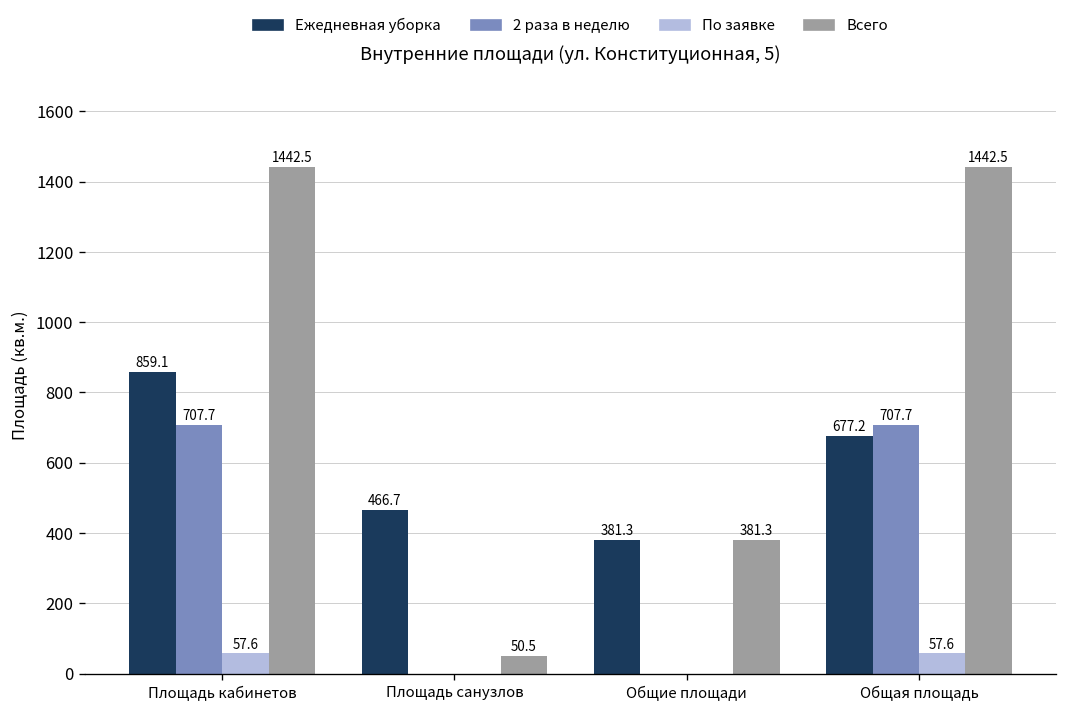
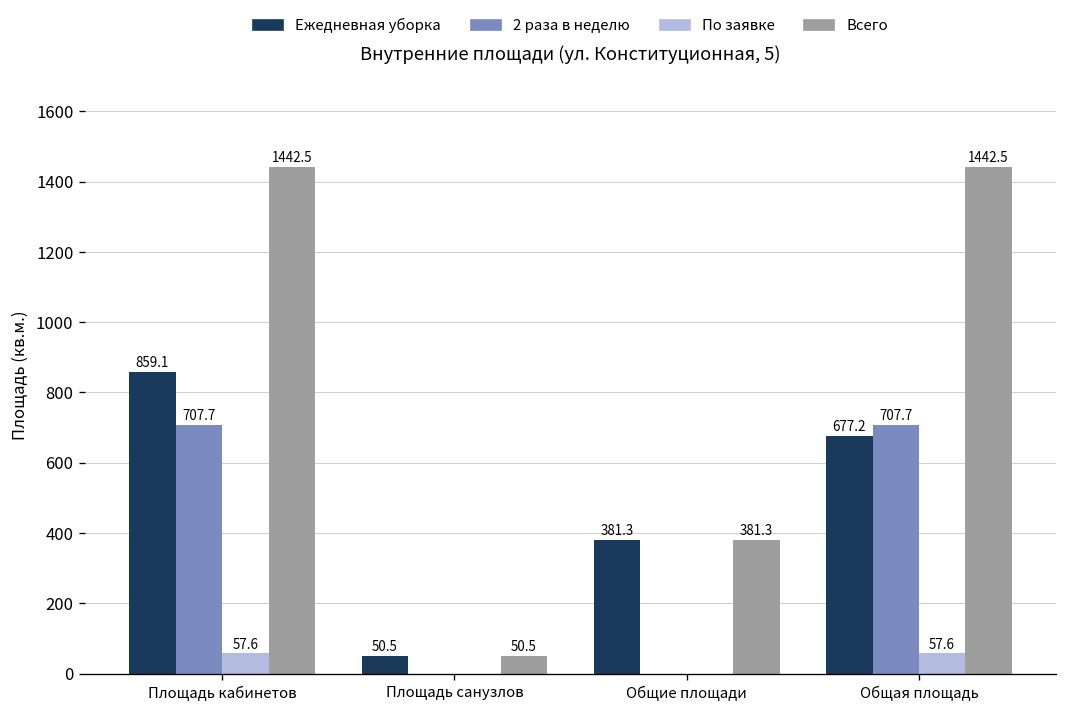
  {
    "Ежедневная уборка": {
      "Площадь кабинетов": 859.1,
-     "Площадь санузлов": 466.7,
+     "Площадь санузлов": 50.5,
      "Общие площади": 381.3,
      "Общая площадь": 677.2
    },
    "По заявке": {
      "Площадь кабинетов": 57.6,
      "Общая площадь": 57.6
    }
  }
